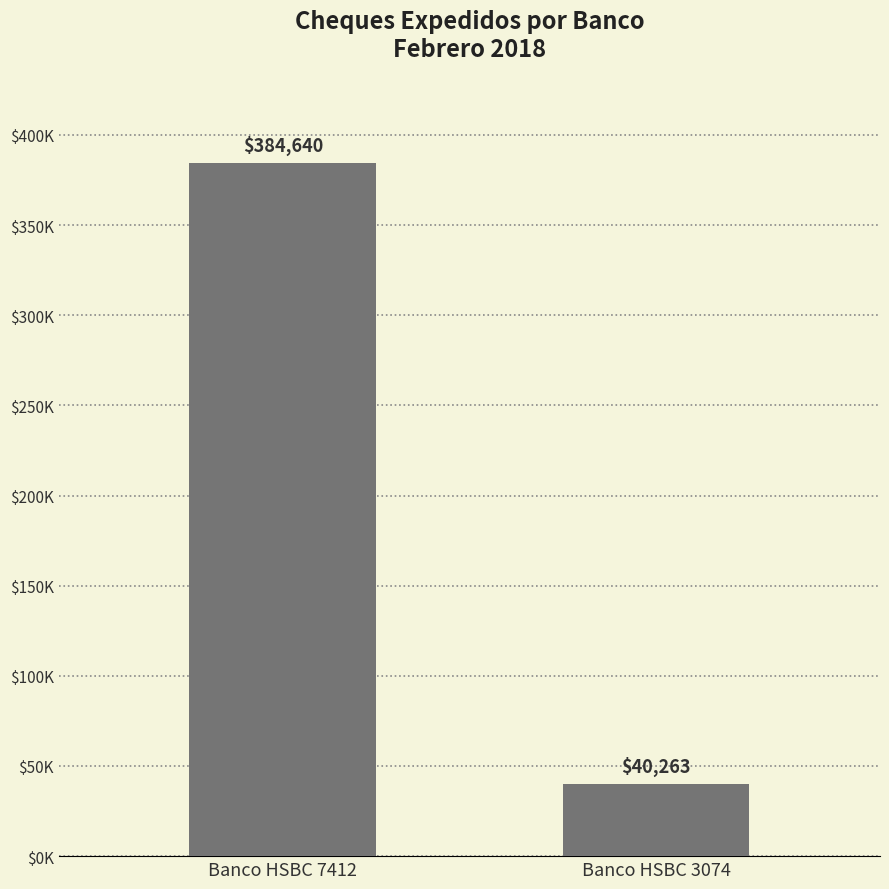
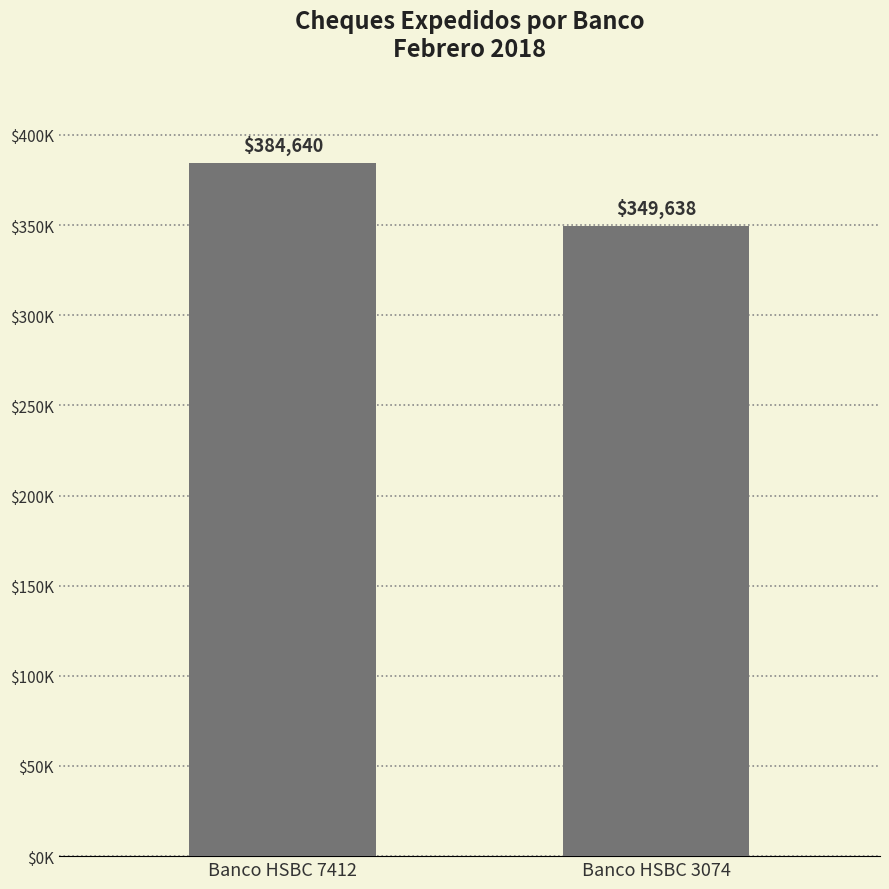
  {
    "Banco HSBC 7412": "$384,640",
-   "Banco HSBC 3074": "$40,263"
+   "Banco HSBC 3074": "$349,638"
  }
